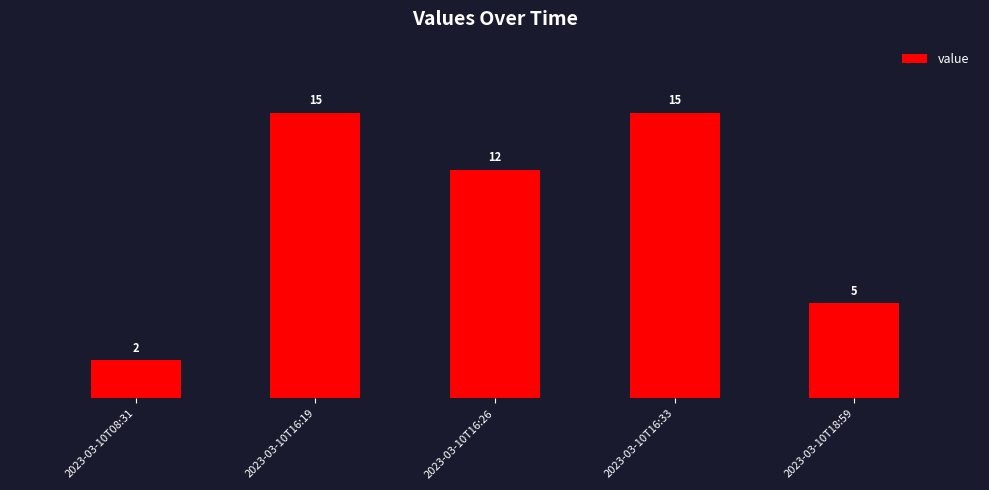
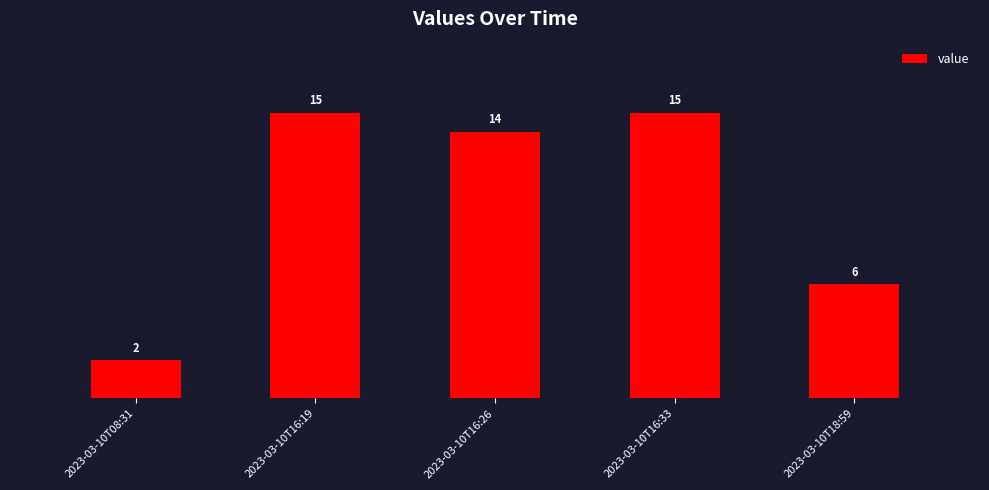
  {
    "2023-03-10T08:31": 2,
    "2023-03-10T16:19": 15,
-   "2023-03-10T16:26": 12,
+   "2023-03-10T16:26": 14,
    "2023-03-10T16:33": 15,
-   "2023-03-10T18:59": 5
+   "2023-03-10T18:59": 6
  }
